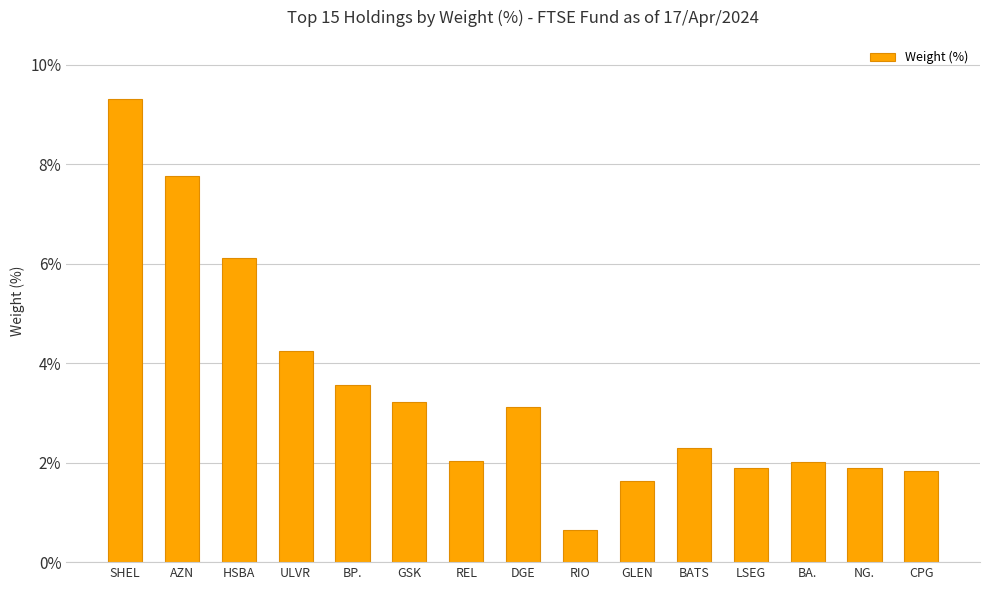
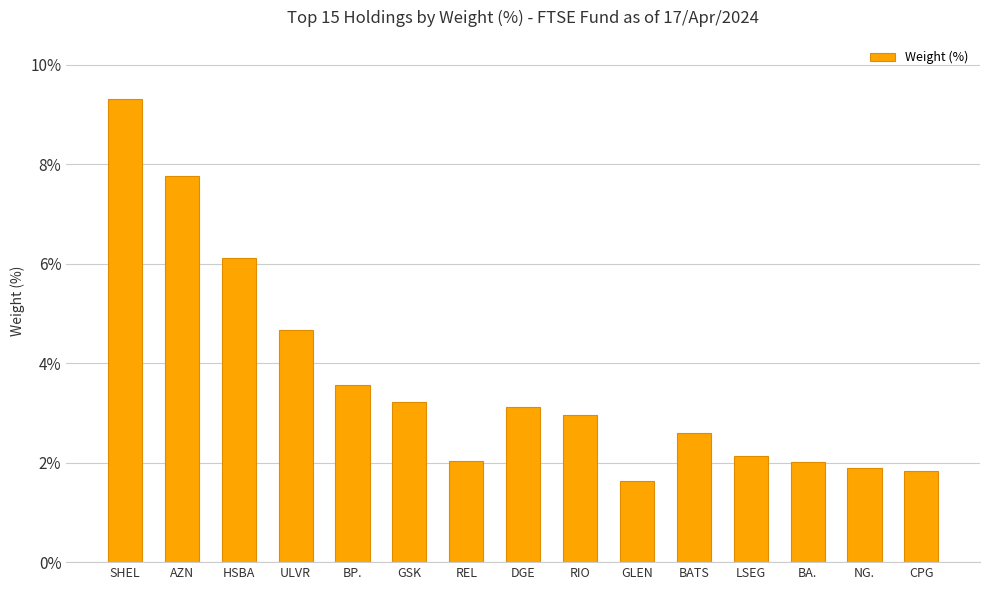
  {
    "SHEL": "9.3%",
    "AZN": "7.8%",
    "HSBA": "6.1%",
-   "ULVR": "4.3%",
+   "ULVR": "4.7%",
    "BP.": "3.6%",
    "GSK": "3.2%",
    "REL": "2.0%",
    "DGE": "3.1%",
-   "RIO": "0.7%",
+   "RIO": "3.0%",
    "GLEN": "1.6%",
-   "BATS": "2.3%",
-   "LSEG": "1.9%",
+   "BATS": "2.6%",
+   "LSEG": "2.1%",
    "BA.": "2.0%",
    "NG.": "1.9%",
    "CPG": "1.8%"
  }
